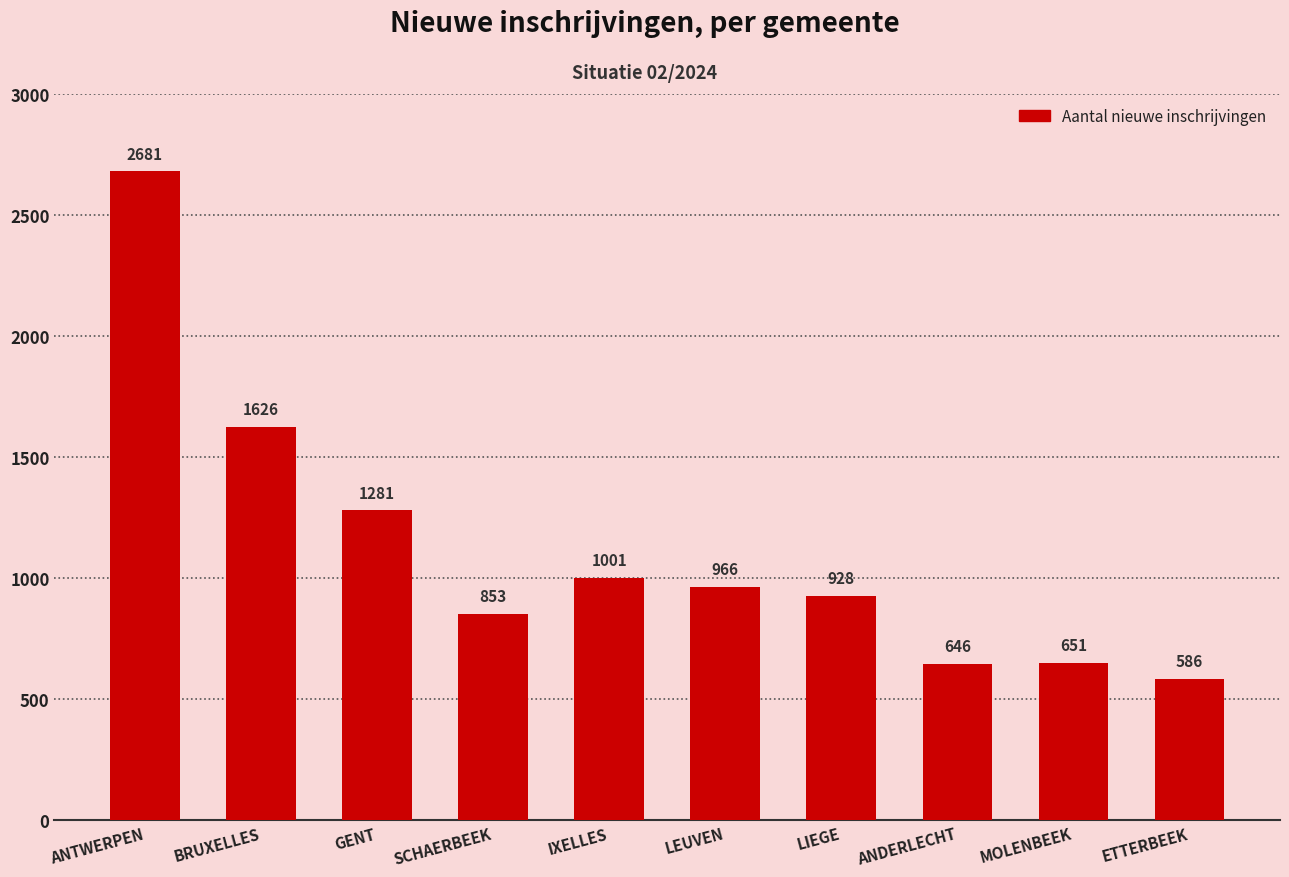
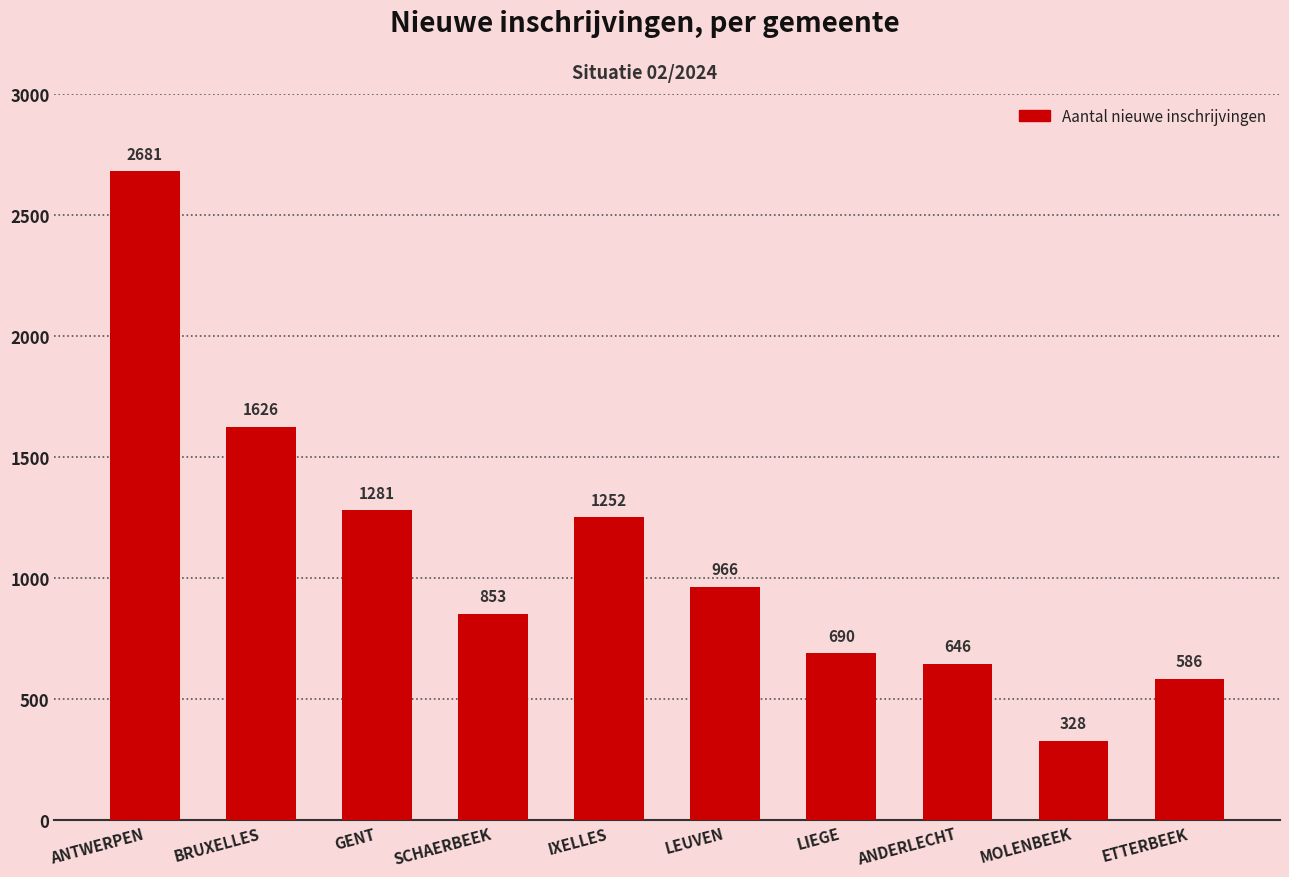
  {
    "ANTWERPEN": 2681,
    "BRUXELLES": 1626,
    "GENT": 1281,
    "SCHAERBEEK": 853,
-   "IXELLES": 1001,
+   "IXELLES": 1252,
    "LEUVEN": 966,
-   "LIEGE": 928,
+   "LIEGE": 690,
    "ANDERLECHT": 646,
-   "MOLENBEEK": 651,
+   "MOLENBEEK": 328,
    "ETTERBEEK": 586
  }
